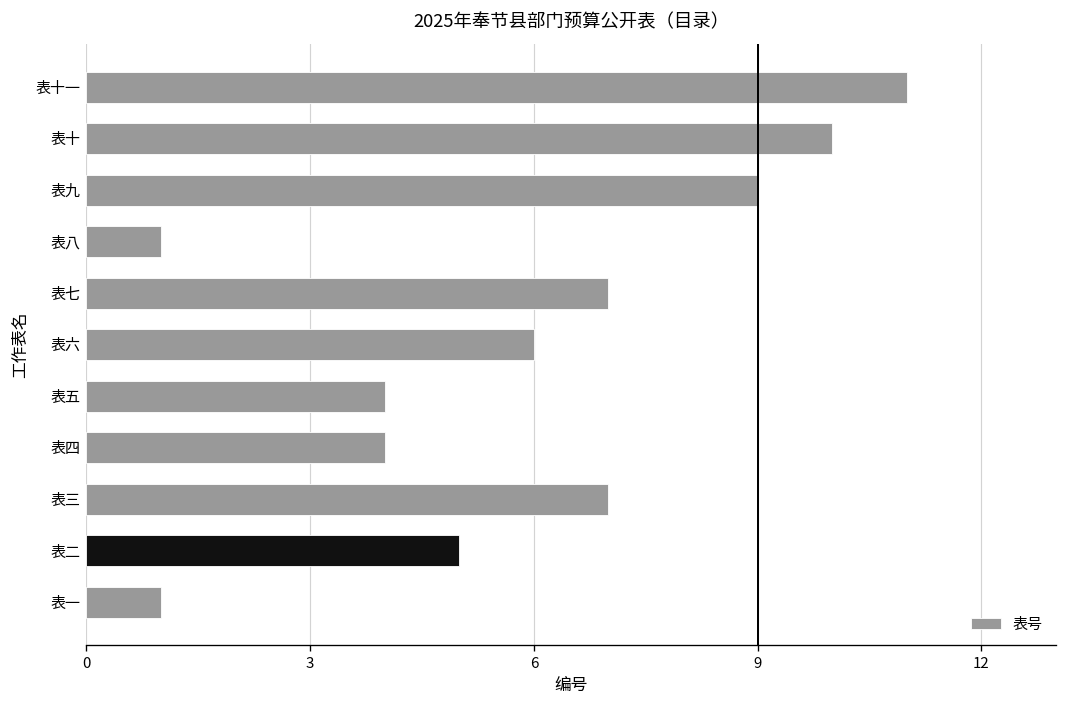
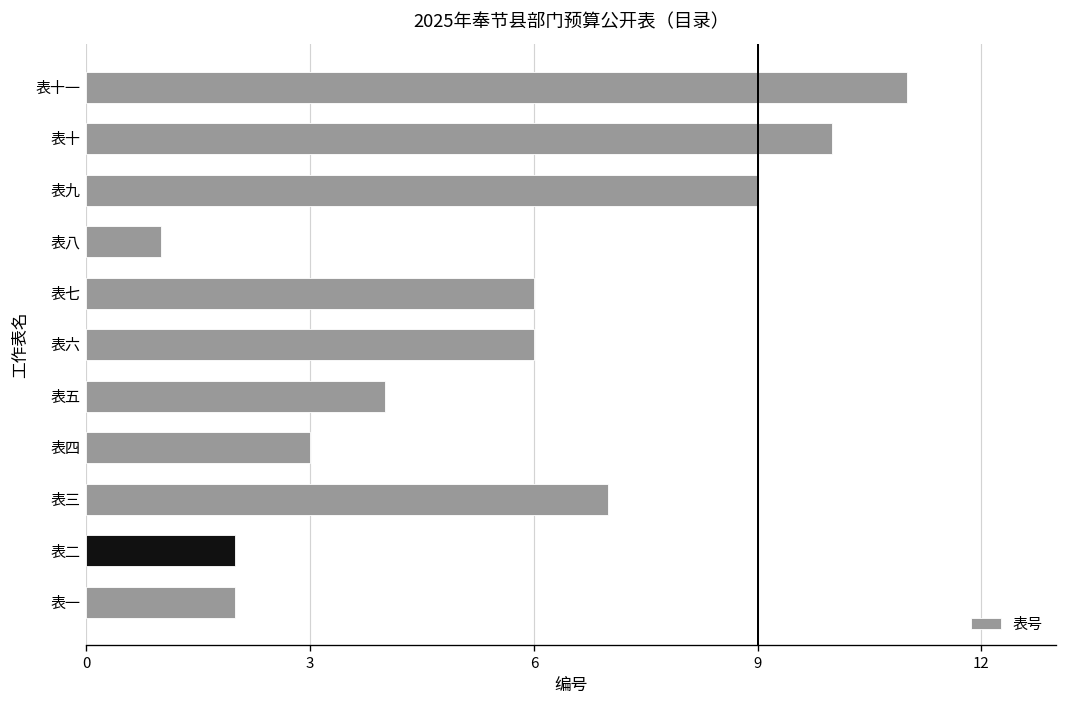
  {
    "表十一": 11,
    "表十": 10,
    "表九": 9,
    "表八": 1,
-   "表七": 7,
+   "表七": 6,
    "表六": 6,
    "表五": 4,
-   "表四": 4,
+   "表四": 3,
    "表三": 7,
-   "表二": 5,
-   "表一": 1
+   "表二": 2,
+   "表一": 2
  }
